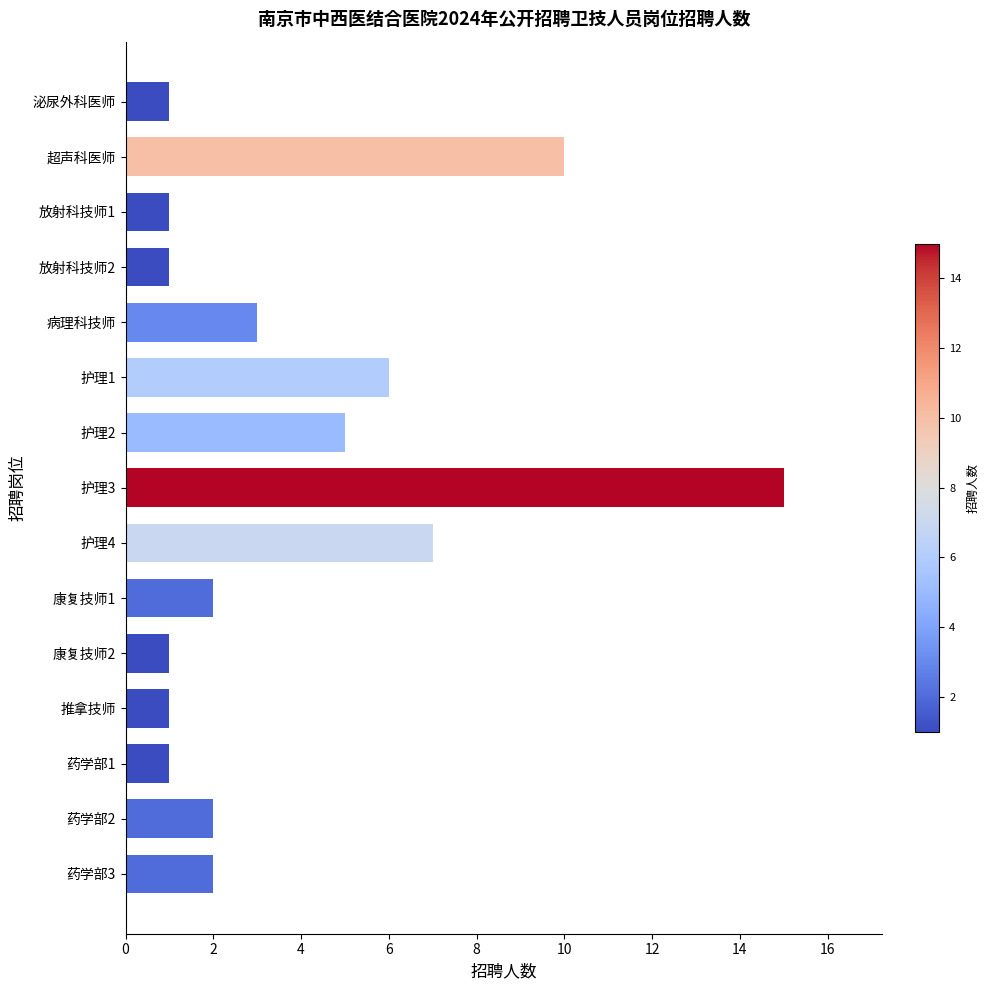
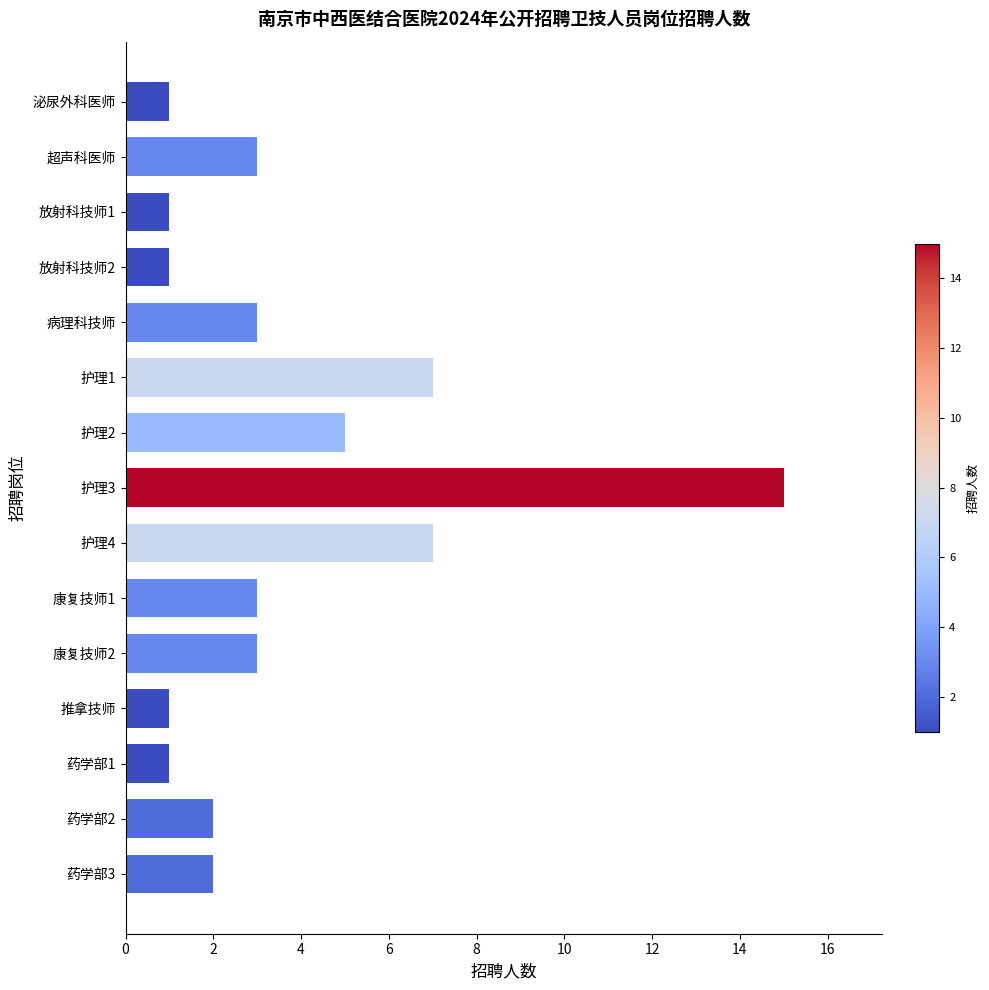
  {
    "泌尿外科医师": 1,
-   "超声科医师": 10,
+   "超声科医师": 3,
    "放射科技师1": 1,
    "放射科技师2": 1,
    "病理科技师": 3,
-   "护理1": 6,
+   "护理1": 7,
    "护理2": 5,
    "护理3": 15,
    "护理4": 7,
-   "康复技师1": 2,
-   "康复技师2": 1,
+   "康复技师1": 3,
+   "康复技师2": 3,
    "推拿技师": 1,
    "药学部1": 1,
    "药学部2": 2,
    "药学部3": 2
  }
